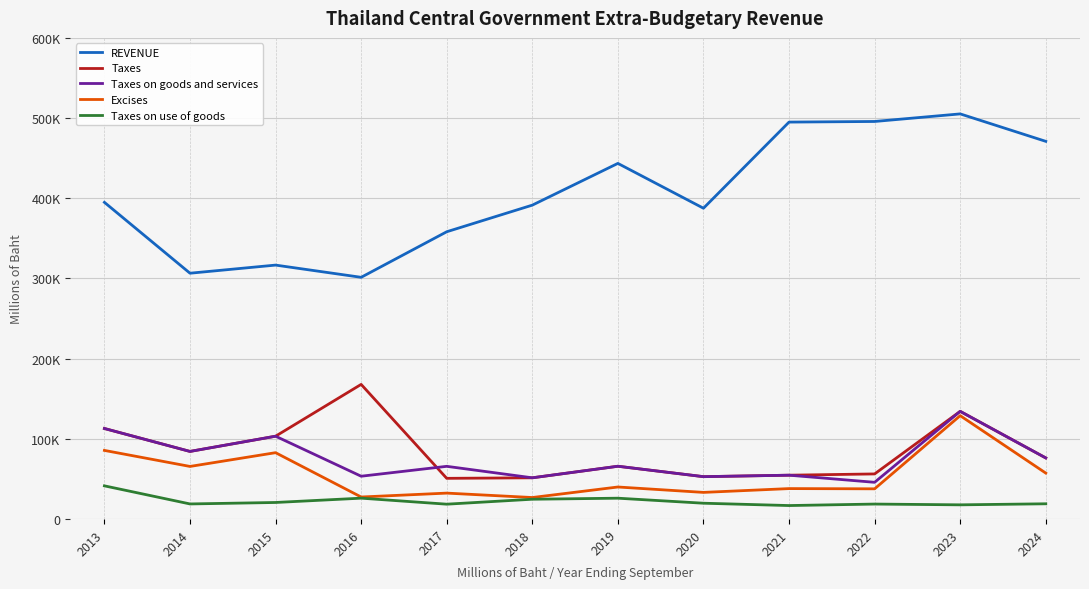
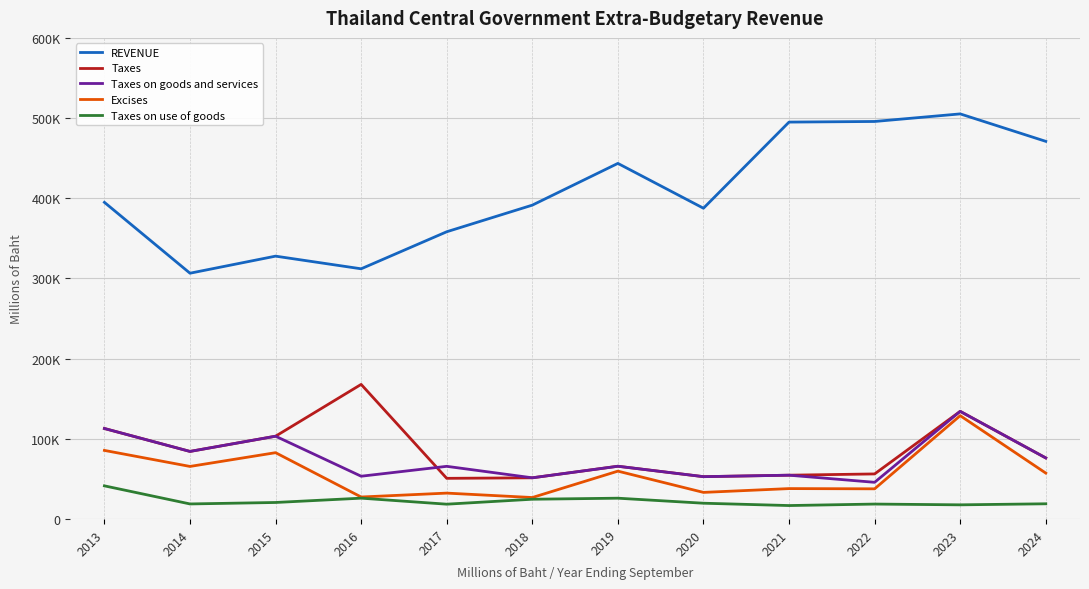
  {
    "REVENUE": {
      "2013": 390000,
      "2014": 310000,
-     "2015": 320000,
-     "2016": 300000,
+     "2015": 330000,
+     "2016": 310000,
      "2017": 360000,
      "2018": 390000,
      "2019": 440000,
      "2020": 390000,
      "2021": 490000,
      "2022": 500000,
      "2023": 510000,
      "2024": 470000
    },
    "Taxes": {
      "2016": 170000,
      "2017": 50000,
      "2022": 60000
    },
    "Taxes on goods and services": {
      "2016": 50000,
      "2017": 70000,
      "2022": 50000
    },
    "Excises": {
      "2013": 90000,
      "2014": 70000,
      "2015": 80000,
      "2017": 30000,
-     "2019": 40000,
+     "2019": 60000,
      "2020": 30000,
      "2021": 40000,
      "2022": 40000,
      "2023": 130000,
      "2024": 60000
    },
    "Taxes on use of goods": {
      "2013": 40000,
      "2014": 20000,
      "2015": 20000,
      "2017": 20000,
      "2019": 30000,
      "2020": 20000,
      "2021": 20000,
      "2022": 20000,
      "2023": 20000,
      "2024": 20000
    }
  }
